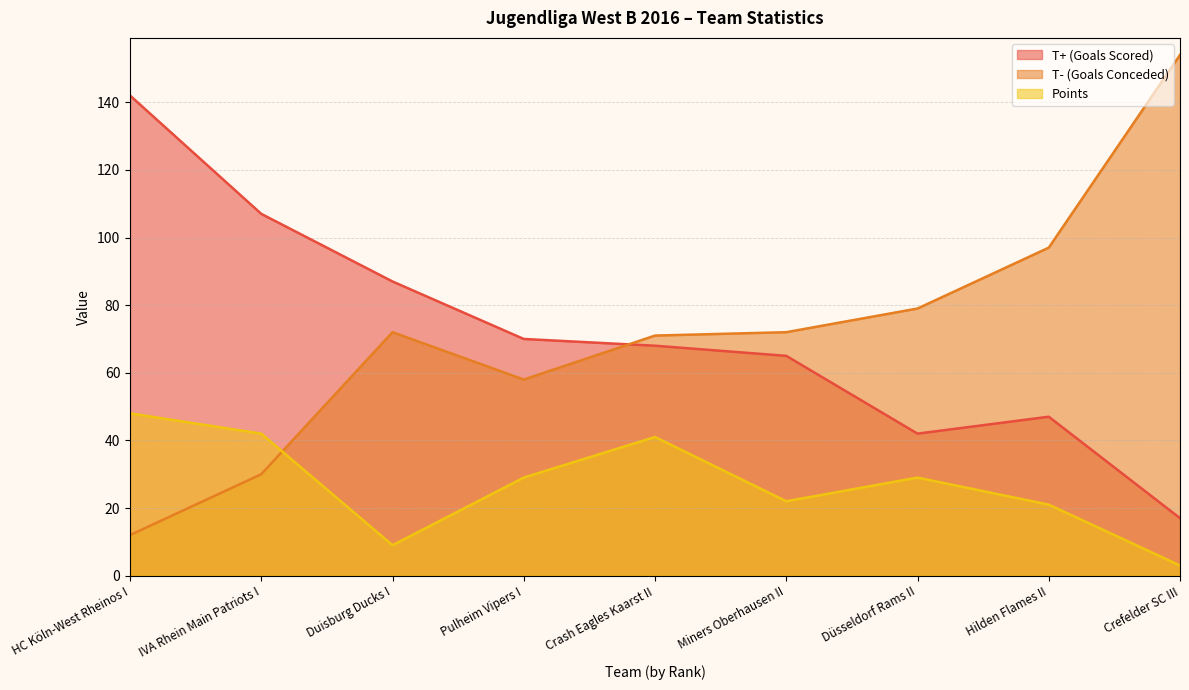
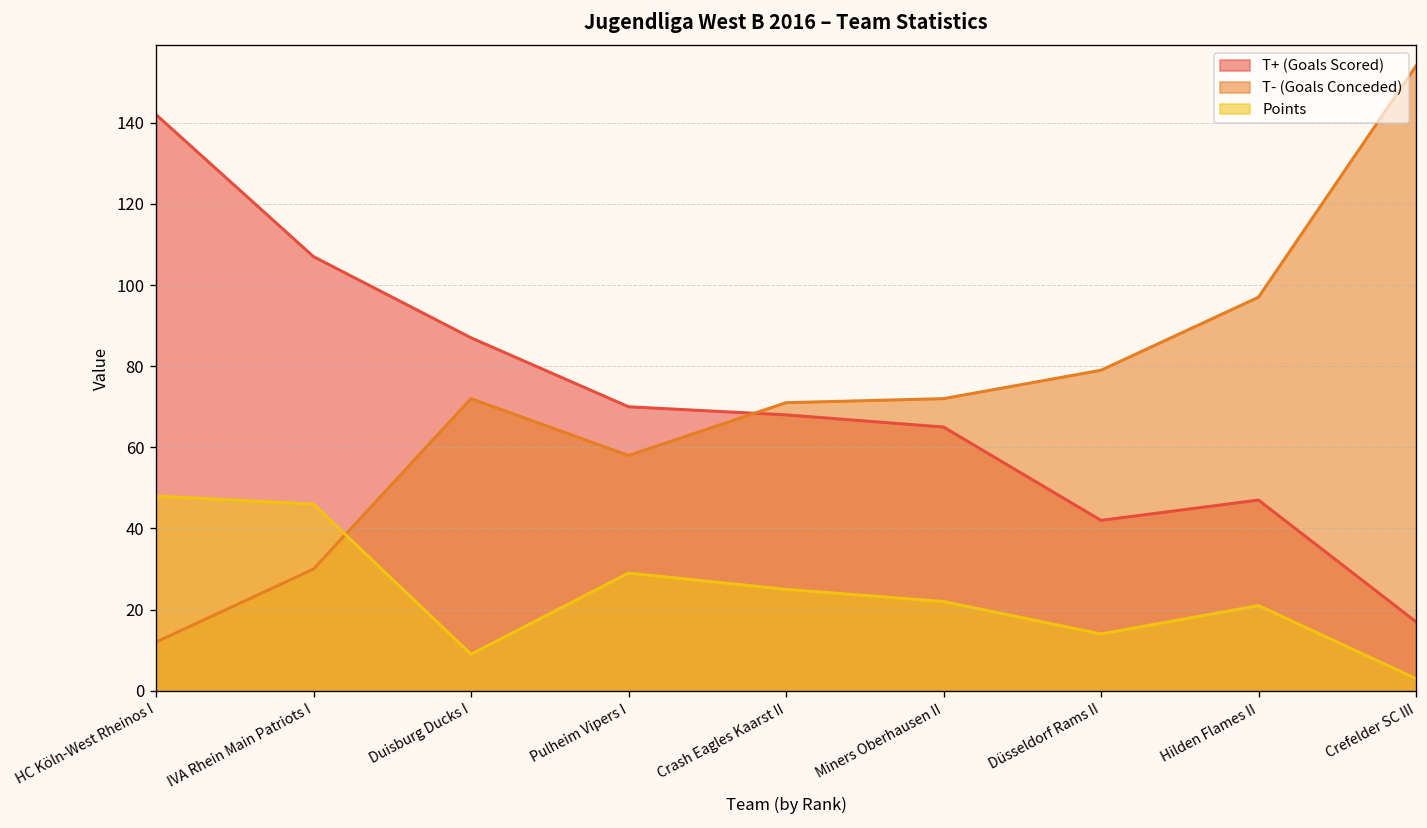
  {
    "Points": {
      "HC Köln-West Rheinos I": 48,
-     "IVA Rhein Main Patriots I": 42,
+     "IVA Rhein Main Patriots I": 46,
      "Duisburg Ducks I": 9,
      "Pulheim Vipers I": 29,
-     "Crash Eagles Kaarst II": 41,
+     "Crash Eagles Kaarst II": 25,
      "Miners Oberhausen II": 22,
-     "Düsseldorf Rams II": 29,
+     "Düsseldorf Rams II": 14,
      "Hilden Flames II": 21,
      "Crefelder SC III": 3
    }
  }
